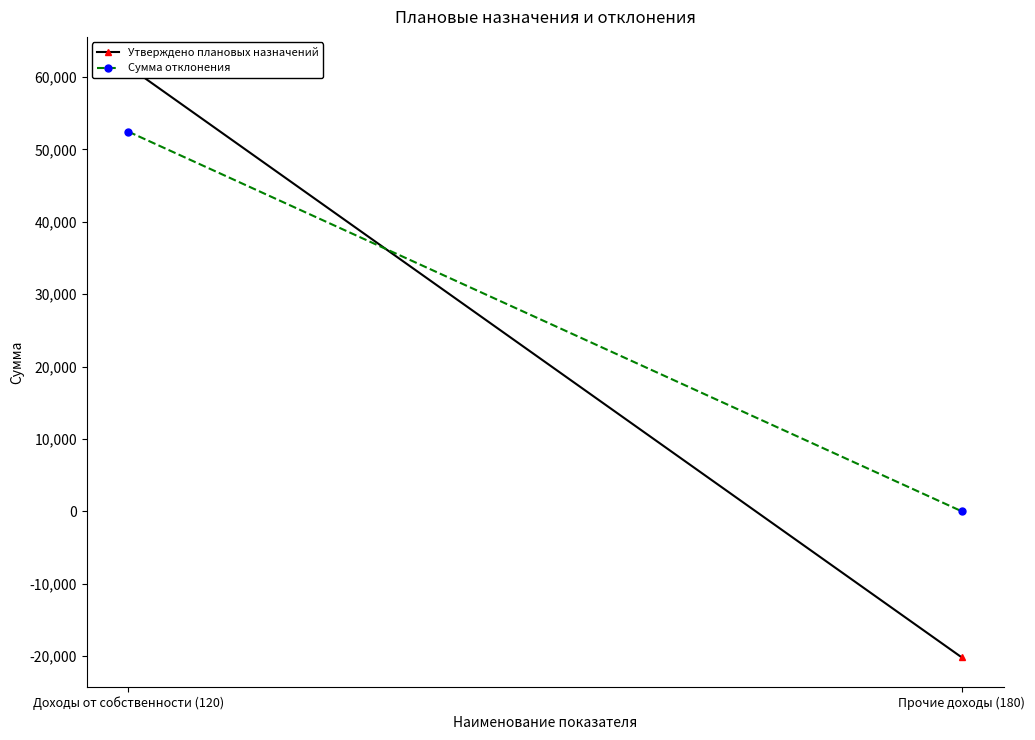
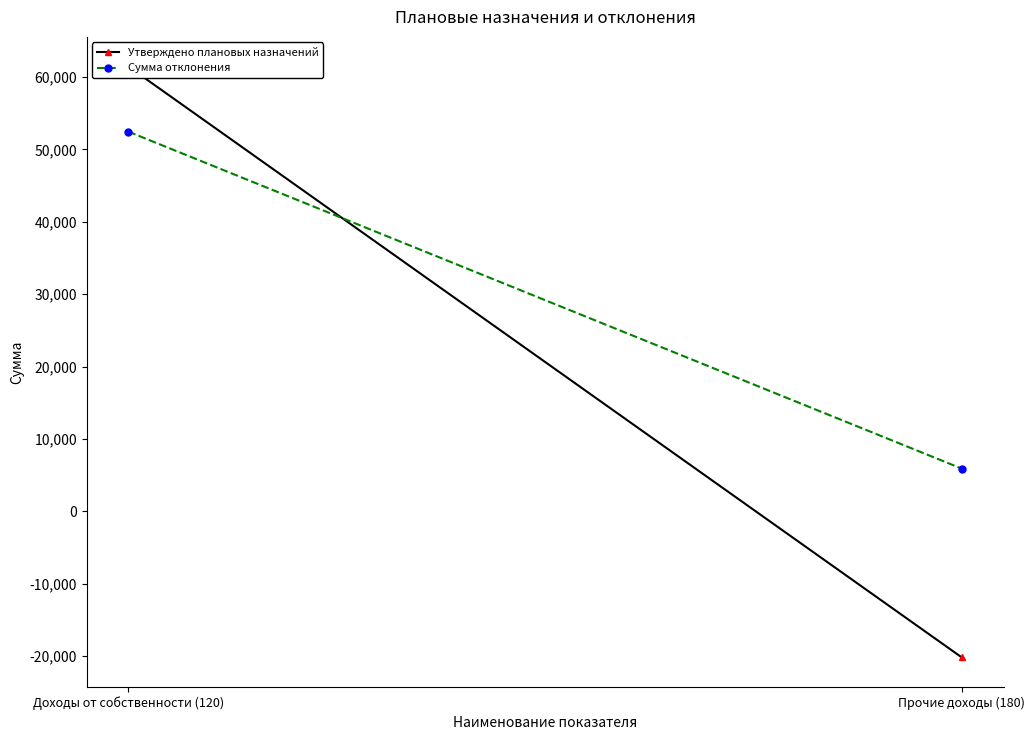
  {
    "Утверждено плановых назначений": {
      "Прочие доходы (180)": "-20,000"
    },
    "Сумма отклонения": {
      "Доходы от собственности (120)": "52,000",
-     "Прочие доходы (180)": "0"
+     "Прочие доходы (180)": "6,000"
    }
  }
